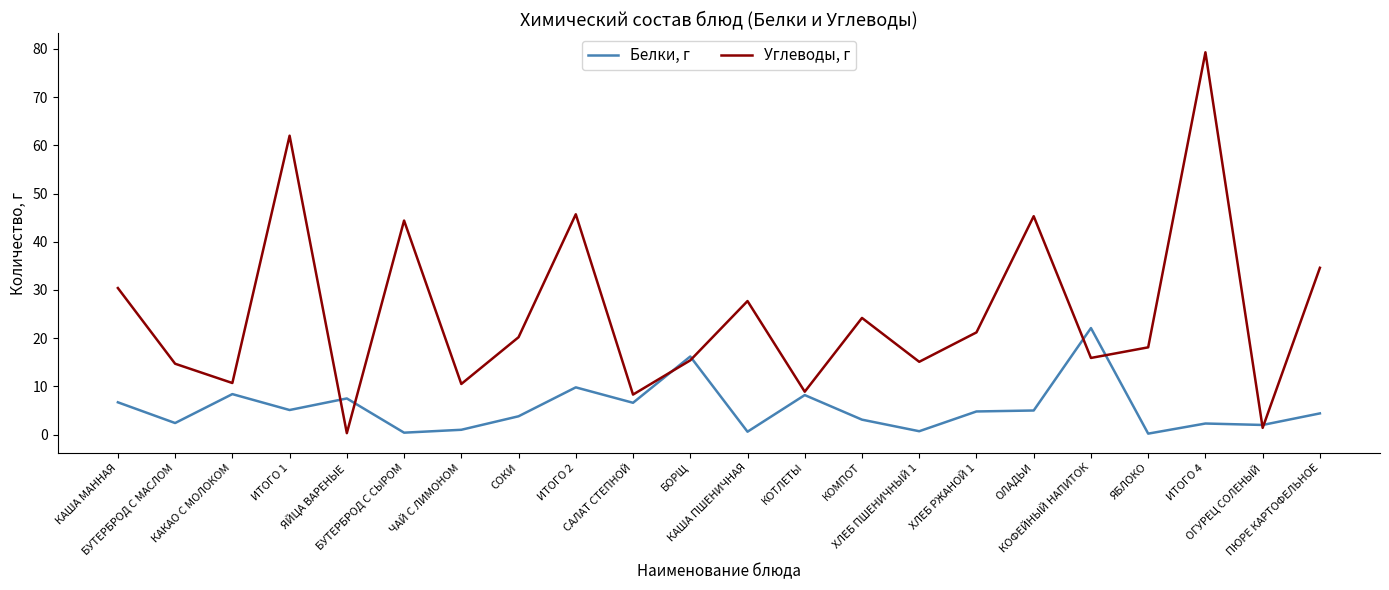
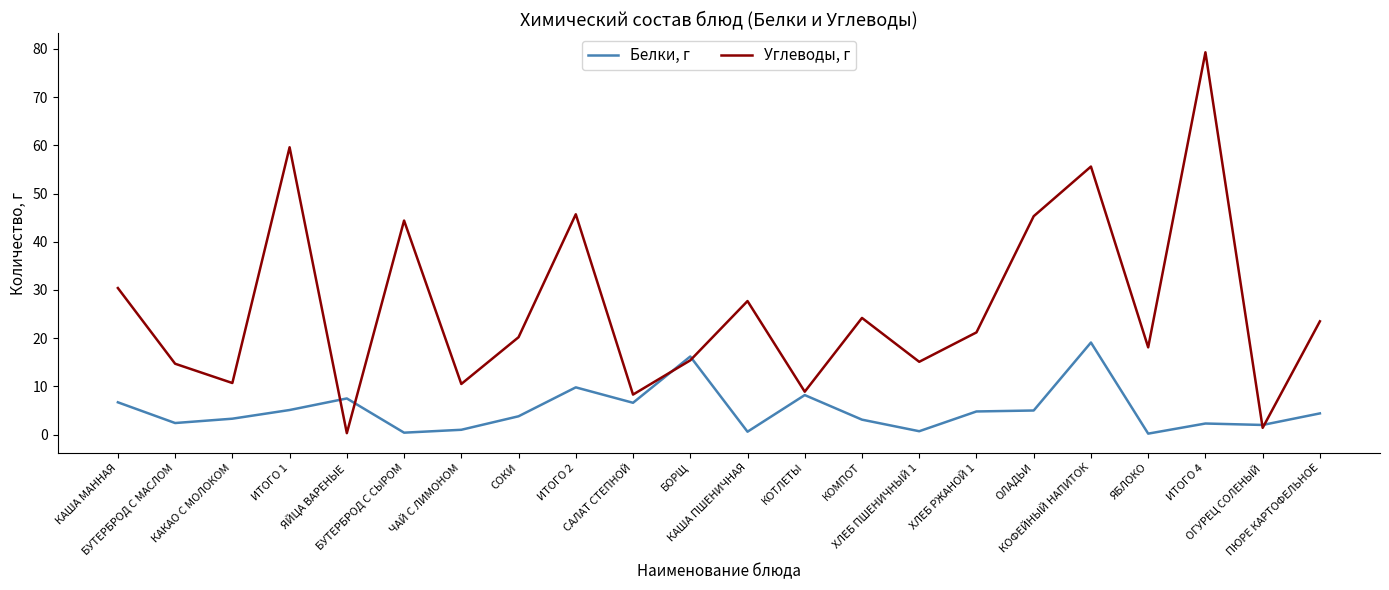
  {
    "Белки, г": {
      "КАША МАННАЯ": 7,
      "БУТЕРБРОД С МАСЛОМ": 2,
-     "КАКАО С МОЛОКОМ": 8,
+     "КАКАО С МОЛОКОМ": 3,
      "ИТОГО 1": 5,
      "ЯЙЦА ВАРЕНЫЕ": 8,
      "БУТЕРБРОД С СЫРОМ": 0,
      "ЧАЙ С ЛИМОНОМ": 1,
      "СОКИ": 4,
      "ИТОГО 2": 10,
      "САЛАТ СТЕПНОЙ": 7,
      "БОРЩ": 16,
      "КАША ПШЕНИЧНАЯ": 1,
      "КОТЛЕТЫ": 8,
      "КОМПОТ": 3,
      "ХЛЕБ ПШЕНИЧНЫЙ 1": 1,
      "ХЛЕБ РЖАНОЙ 1": 5,
      "ОЛАДЬИ": 5,
-     "КОФЕЙНЫЙ НАПИТОК": 22,
+     "КОФЕЙНЫЙ НАПИТОК": 19,
      "ЯБЛОКО": 0,
      "ИТОГО 4": 2,
      "ОГУРЕЦ СОЛЕНЫЙ": 2,
      "ПЮРЕ КАРТОФЕЛЬНОЕ": 4
    },
    "Углеводы, г": {
      "КАША МАННАЯ": 30,
      "БУТЕРБРОД С МАСЛОМ": 15,
      "КАКАО С МОЛОКОМ": 11,
-     "ИТОГО 1": 62,
+     "ИТОГО 1": 60,
      "ЯЙЦА ВАРЕНЫЕ": 0,
      "БУТЕРБРОД С СЫРОМ": 44,
      "ЧАЙ С ЛИМОНОМ": 11,
      "СОКИ": 20,
      "ИТОГО 2": 46,
      "САЛАТ СТЕПНОЙ": 8,
      "БОРЩ": 15,
      "КАША ПШЕНИЧНАЯ": 28,
      "КОТЛЕТЫ": 9,
      "КОМПОТ": 24,
      "ХЛЕБ ПШЕНИЧНЫЙ 1": 15,
      "ХЛЕБ РЖАНОЙ 1": 21,
      "ОЛАДЬИ": 45,
-     "КОФЕЙНЫЙ НАПИТОК": 16,
+     "КОФЕЙНЫЙ НАПИТОК": 56,
      "ЯБЛОКО": 18,
      "ИТОГО 4": 79,
      "ОГУРЕЦ СОЛЕНЫЙ": 1,
-     "ПЮРЕ КАРТОФЕЛЬНОЕ": 35
+     "ПЮРЕ КАРТОФЕЛЬНОЕ": 24
    }
  }
